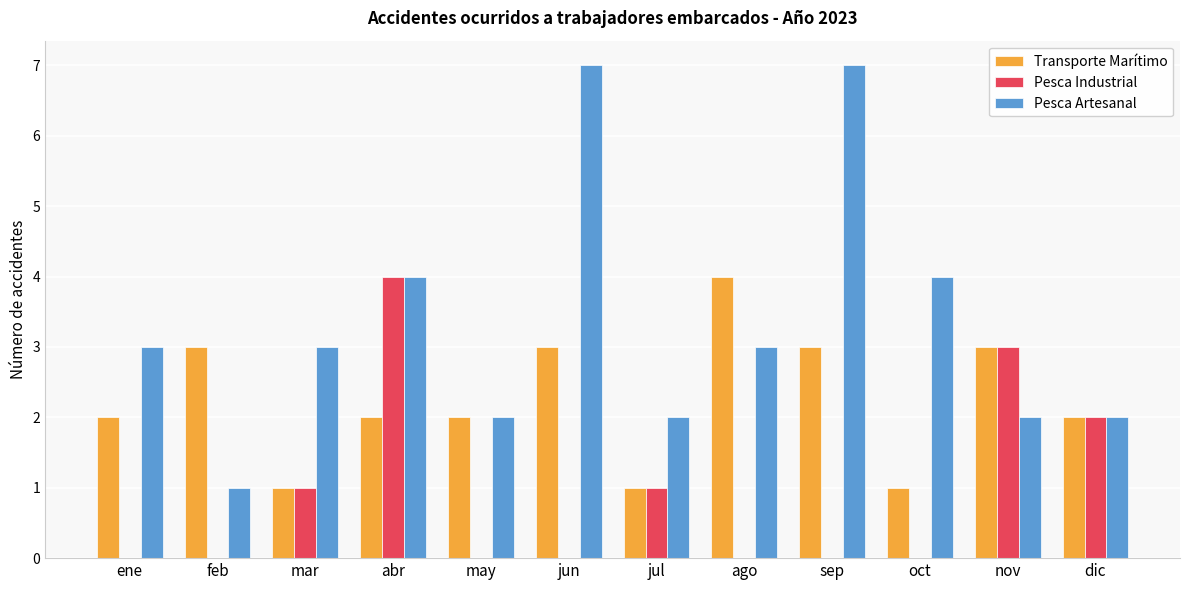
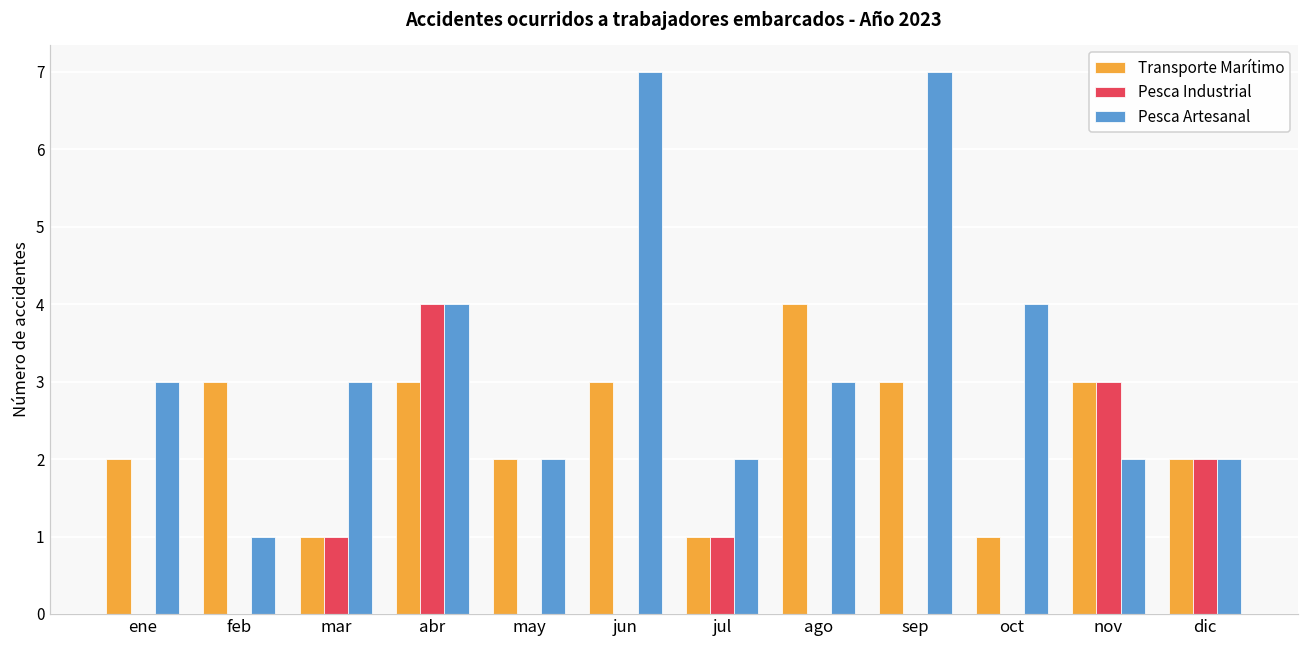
  {
    "Transporte Marítimo": {
      "ene": 2,
      "feb": 3,
      "mar": 1,
-     "abr": 2,
+     "abr": 3,
      "may": 2,
      "jun": 3,
      "jul": 1,
      "ago": 4,
      "sep": 3,
      "oct": 1,
      "nov": 3,
      "dic": 2
    },
    "Pesca Industrial": {
      "ene": 0,
      "feb": 0,
      "mar": 1,
      "abr": 4,
      "may": 0,
      "jun": 0,
      "jul": 1,
      "ago": 0,
      "sep": 0,
      "oct": 0,
      "nov": 3,
      "dic": 2
    },
    "Pesca Artesanal": {
      "ene": 3,
      "feb": 1,
      "mar": 3,
      "abr": 4,
      "may": 2,
      "jun": 7,
      "jul": 2,
      "ago": 3,
      "sep": 7,
      "oct": 4,
      "nov": 2,
      "dic": 2
    }
  }
